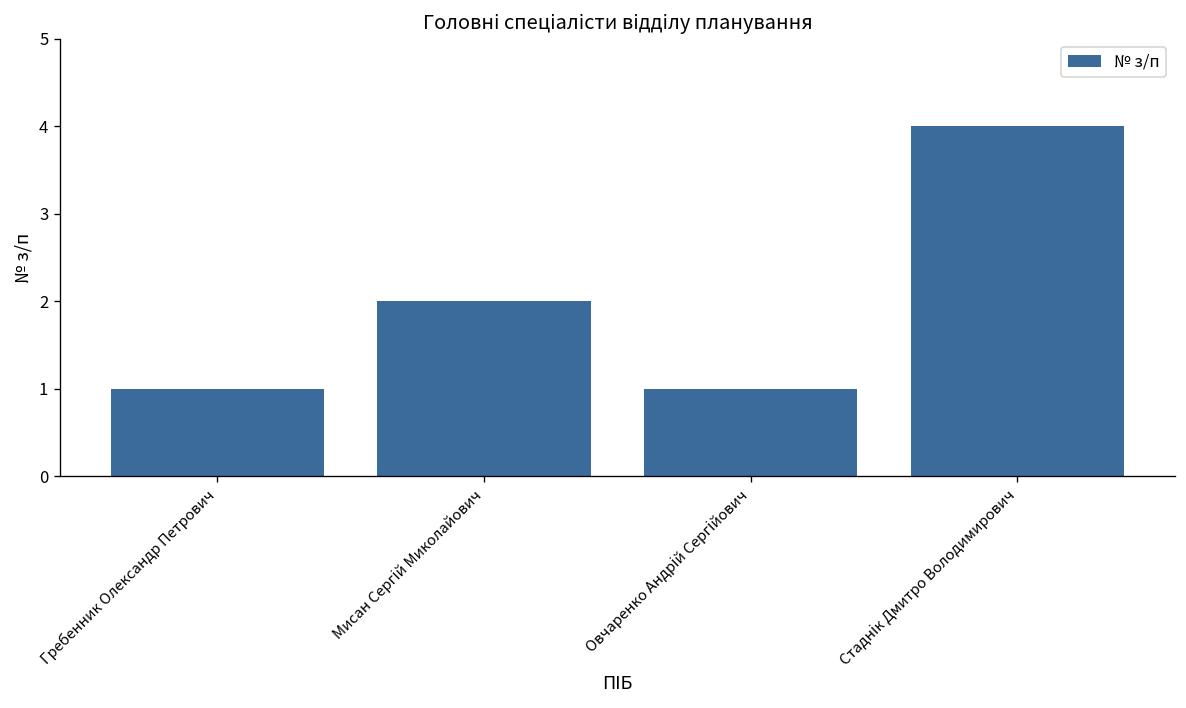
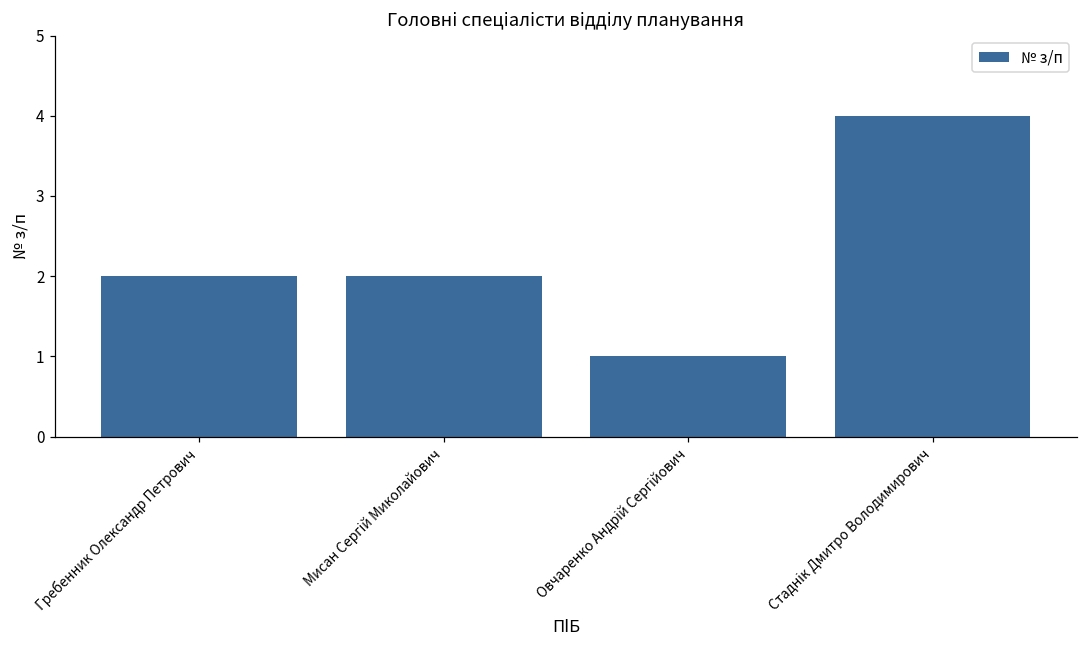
  {
-   "Гребенник Олександр Петрович": 1,
+   "Гребенник Олександр Петрович": 2,
    "Мисан Сергій Миколайович": 2,
    "Овчаренко Андрій Сергійович": 1,
    "Стаднік Дмитро Володимирович": 4
  }
